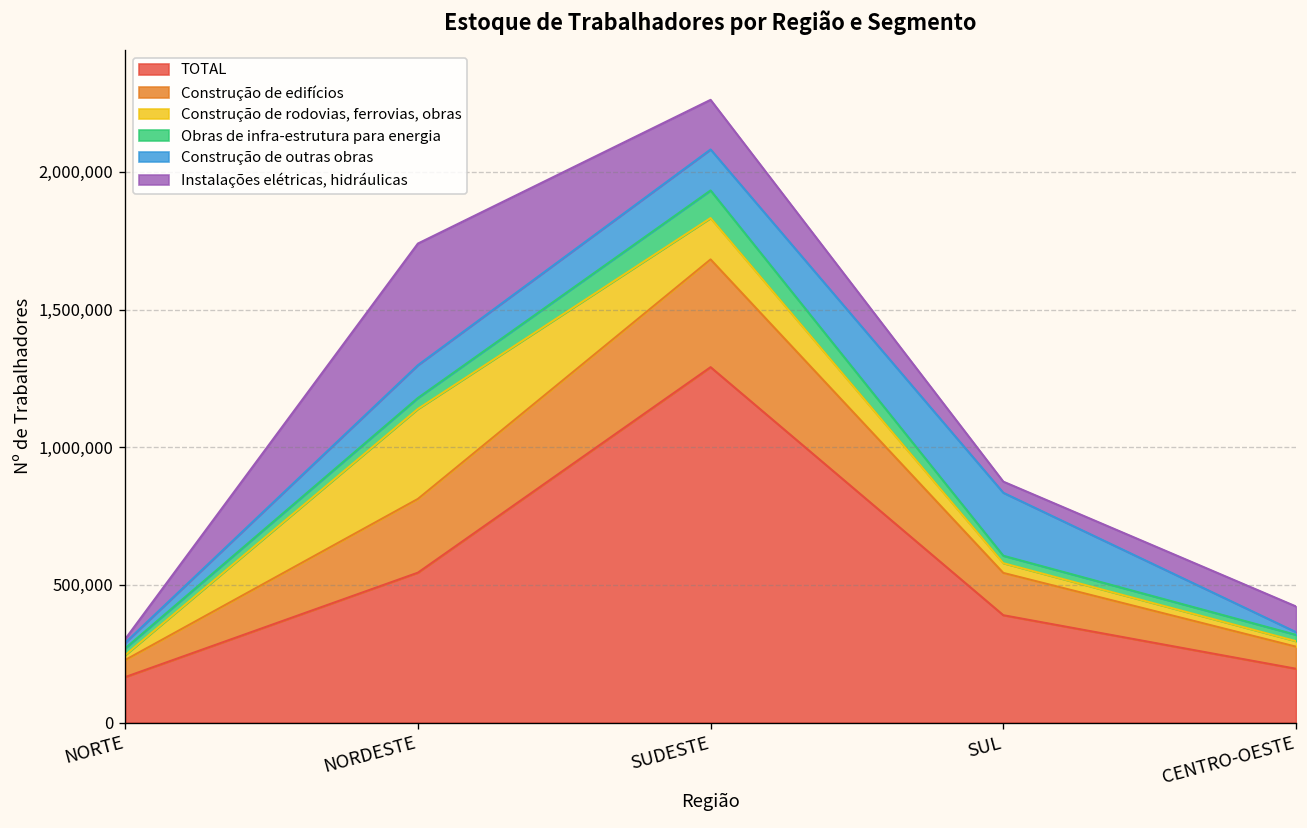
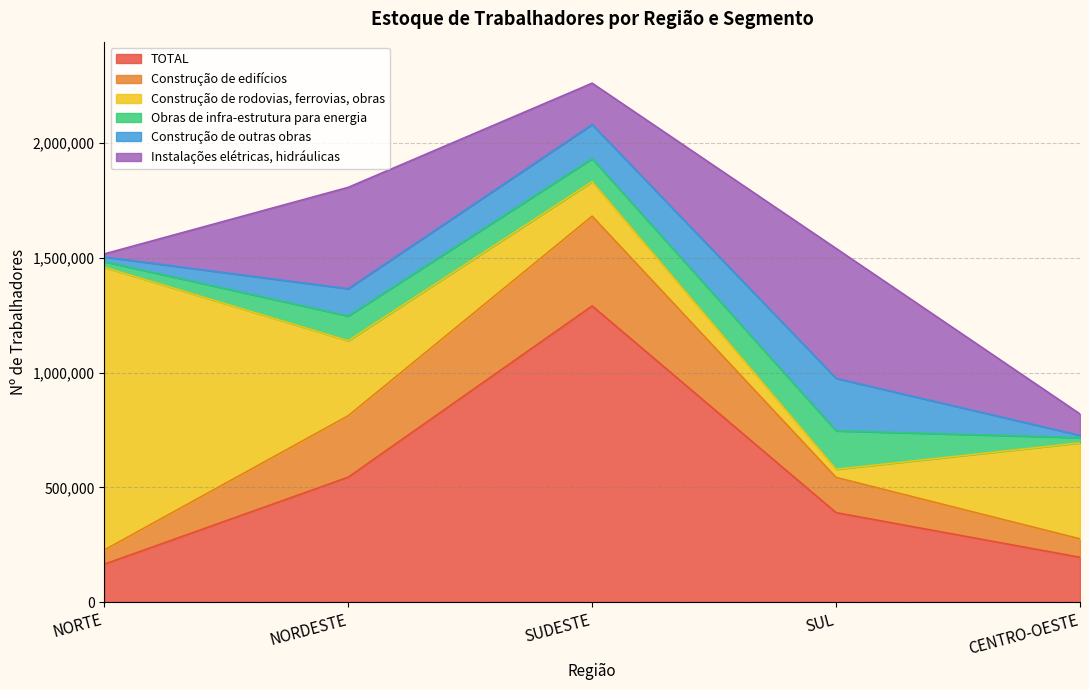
  {
    "Construção de rodovias, ferrovias, obras": {
-     "NORTE": "20,000",
+     "NORTE": "1,230,000",
      "NORDESTE": "330,000",
      "SUDESTE": "150,000",
      "SUL": "40,000",
-     "CENTRO-OESTE": "20,000"
+     "CENTRO-OESTE": "420,000"
    },
    "Obras de infra-estrutura para energia": {
      "NORTE": "20,000",
-     "NORDESTE": "40,000",
+     "NORDESTE": "110,000",
      "SUDESTE": "100,000",
-     "SUL": "30,000"
+     "SUL": "170,000"
    },
    "Construção de outras obras": {
      "NORTE": "20,000",
      "NORDESTE": "120,000",
      "SUDESTE": "150,000",
      "SUL": "230,000"
    },
    "Instalações elétricas, hidráulicas": {
      "NORTE": "10,000",
      "NORDESTE": "440,000",
      "SUDESTE": "180,000",
-     "SUL": "40,000",
+     "SUL": "570,000",
      "CENTRO-OESTE": "90,000"
    }
  }
